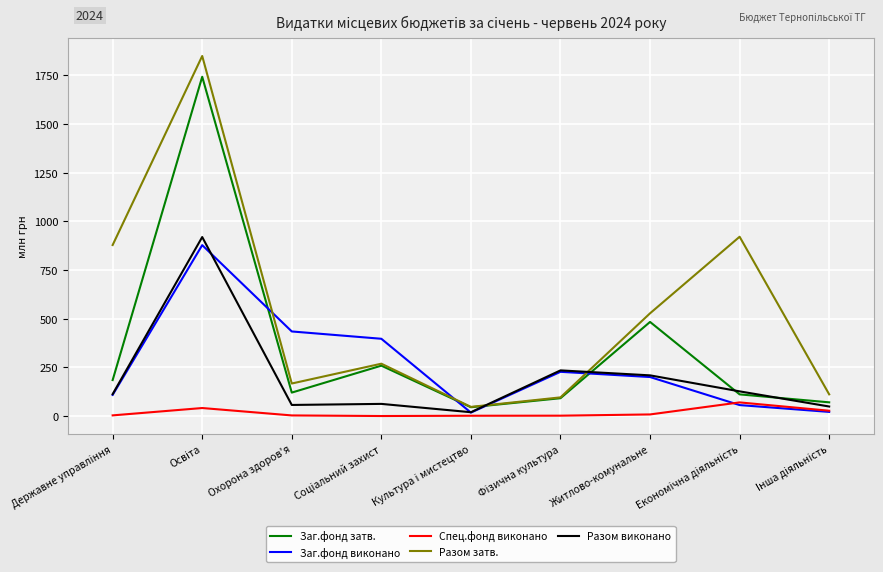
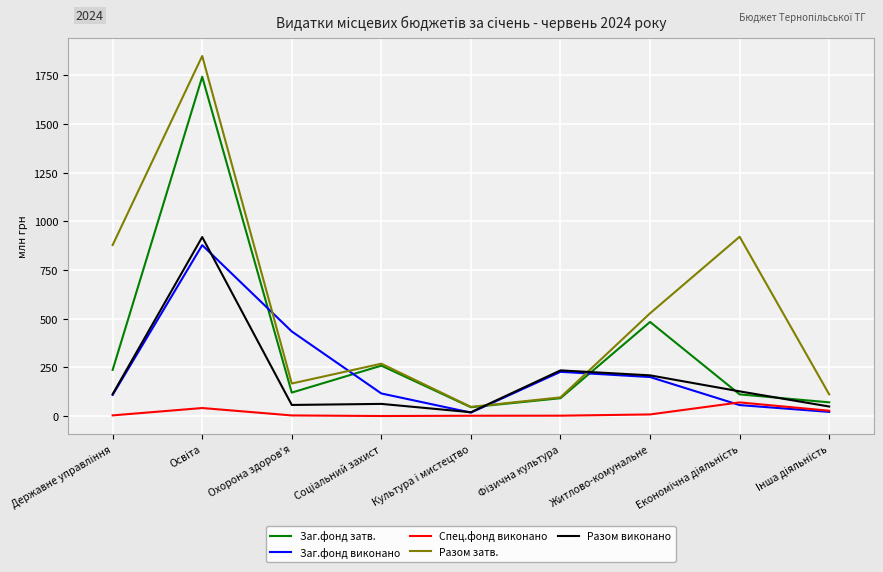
  {
    "Заг.фонд затв.": {
-     "Державне управління": 190,
+     "Державне управління": 240,
      "Освіта": 1740,
      "Охорона здоров'я": 120,
      "Житлово-комунальне": 480,
      "Економічна діяльність": 110,
      "Інша діяльність": 70
    },
    "Заг.фонд виконано": {
      "Освіта": 880,
      "Охорона здоров'я": 430,
-     "Соціальний захист": 400,
+     "Соціальний захист": 120,
      "Економічна діяльність": 60
    },
    "Спец.фонд виконано": {
      "Державне управління": 0,
      "Освіта": 40,
      "Охорона здоров'я": 0,
      "Соціальний захист": 0,
      "Культура і мистецтво": 0,
      "Фізична культура": 0,
      "Житлово-комунальне": 10,
      "Економічна діяльність": 70
    },
    "Разом затв.": {
      "Державне управління": 880,
      "Освіта": 1850,
      "Охорона здоров'я": 170,
      "Житлово-комунальне": 530,
      "Економічна діяльність": 920,
      "Інша діяльність": 110
    },
    "Разом виконано": {
      "Освіта": 920,
      "Охорона здоров'я": 60,
      "Соціальний захист": 60,
      "Економічна діяльність": 130,
      "Інша діяльність": 50
    }
  }
